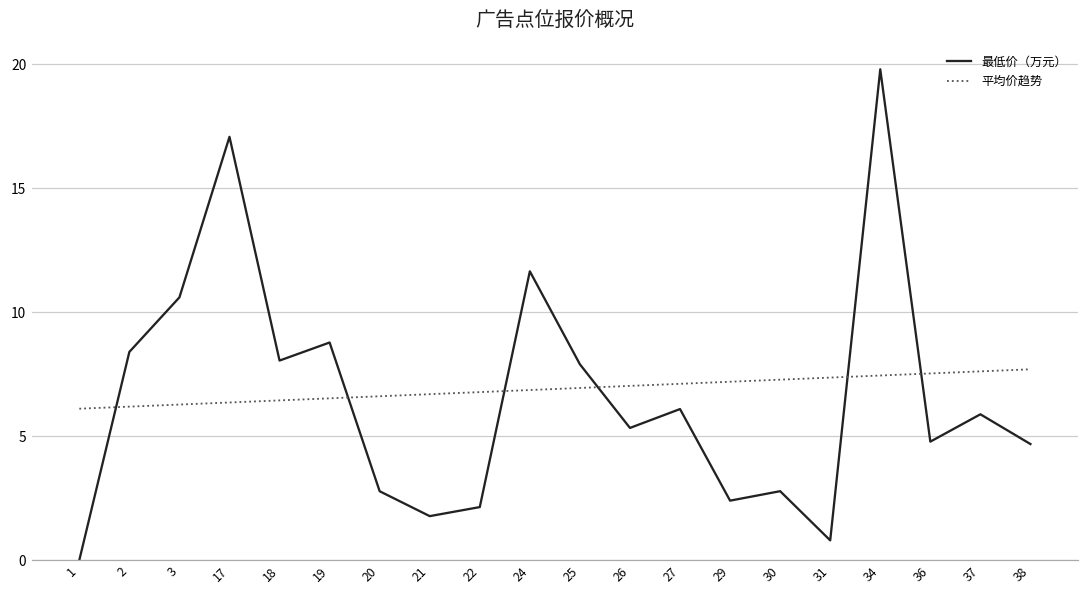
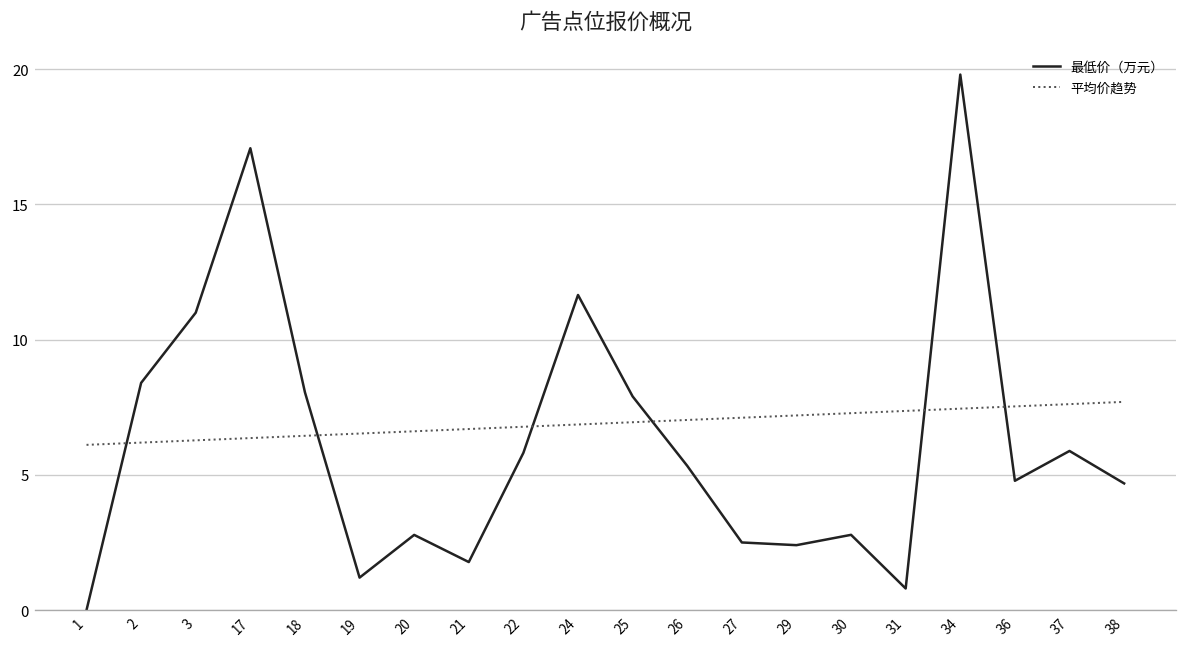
  {
    "最低价（万元）": {
      "1": 0.0,
      "2": 8.4,
-     "3": 10.6,
+     "3": 11.0,
      "17": 17.1,
      "18": 8.1,
-     "19": 8.8,
+     "19": 1.2,
      "20": 2.8,
      "21": 1.8,
-     "22": 2.1,
+     "22": 5.8,
      "24": 11.7,
      "25": 7.9,
      "26": 5.3,
-     "27": 6.1,
+     "27": 2.5,
      "29": 2.4,
      "30": 2.8,
      "31": 0.8,
      "34": 19.8,
      "36": 4.8,
      "37": 5.9,
      "38": 4.7
    },
    "平均价趋势": {
      "1": 6.1,
      "2": 6.2,
      "3": 6.3,
      "17": 6.4,
      "18": 6.4,
      "19": 6.5,
      "20": 6.6,
      "21": 6.7,
      "22": 6.8,
      "24": 6.9,
      "25": 6.9,
      "26": 7.0,
      "27": 7.1,
      "29": 7.2,
      "30": 7.3,
      "31": 7.4,
      "34": 7.4,
      "36": 7.5,
      "37": 7.6,
      "38": 7.7
    }
  }
